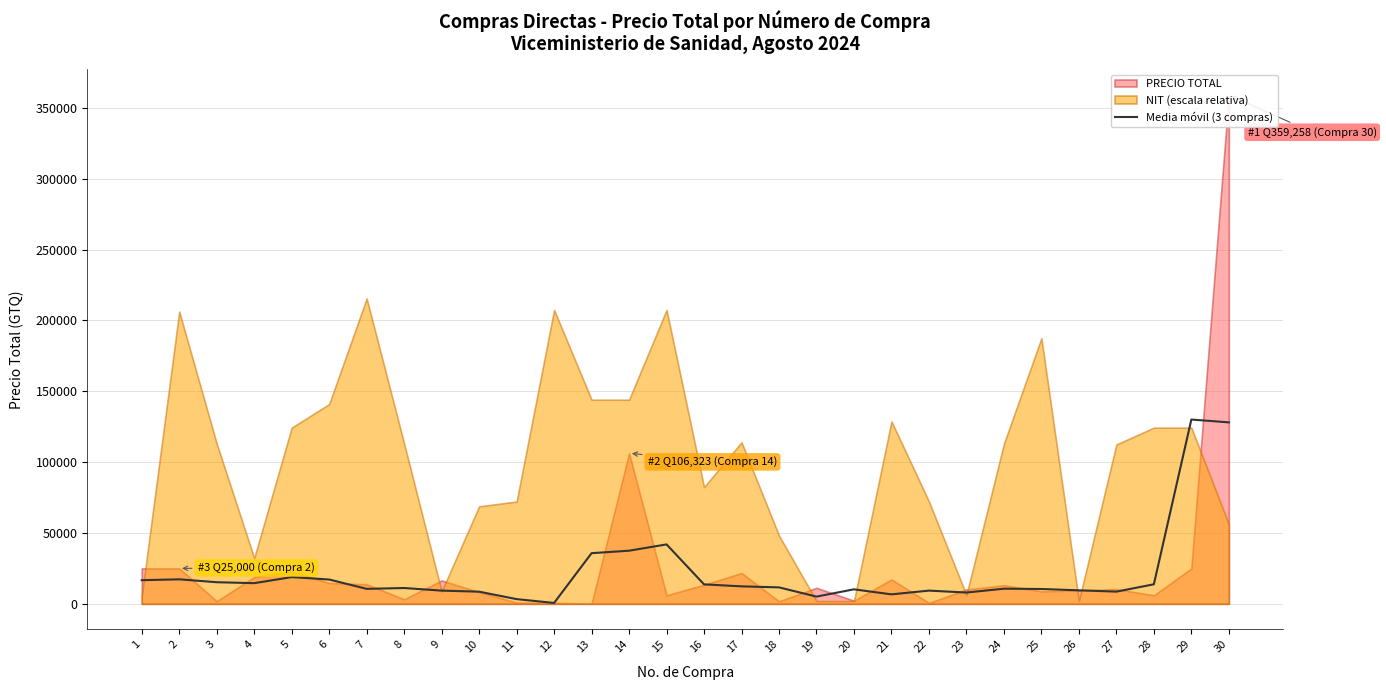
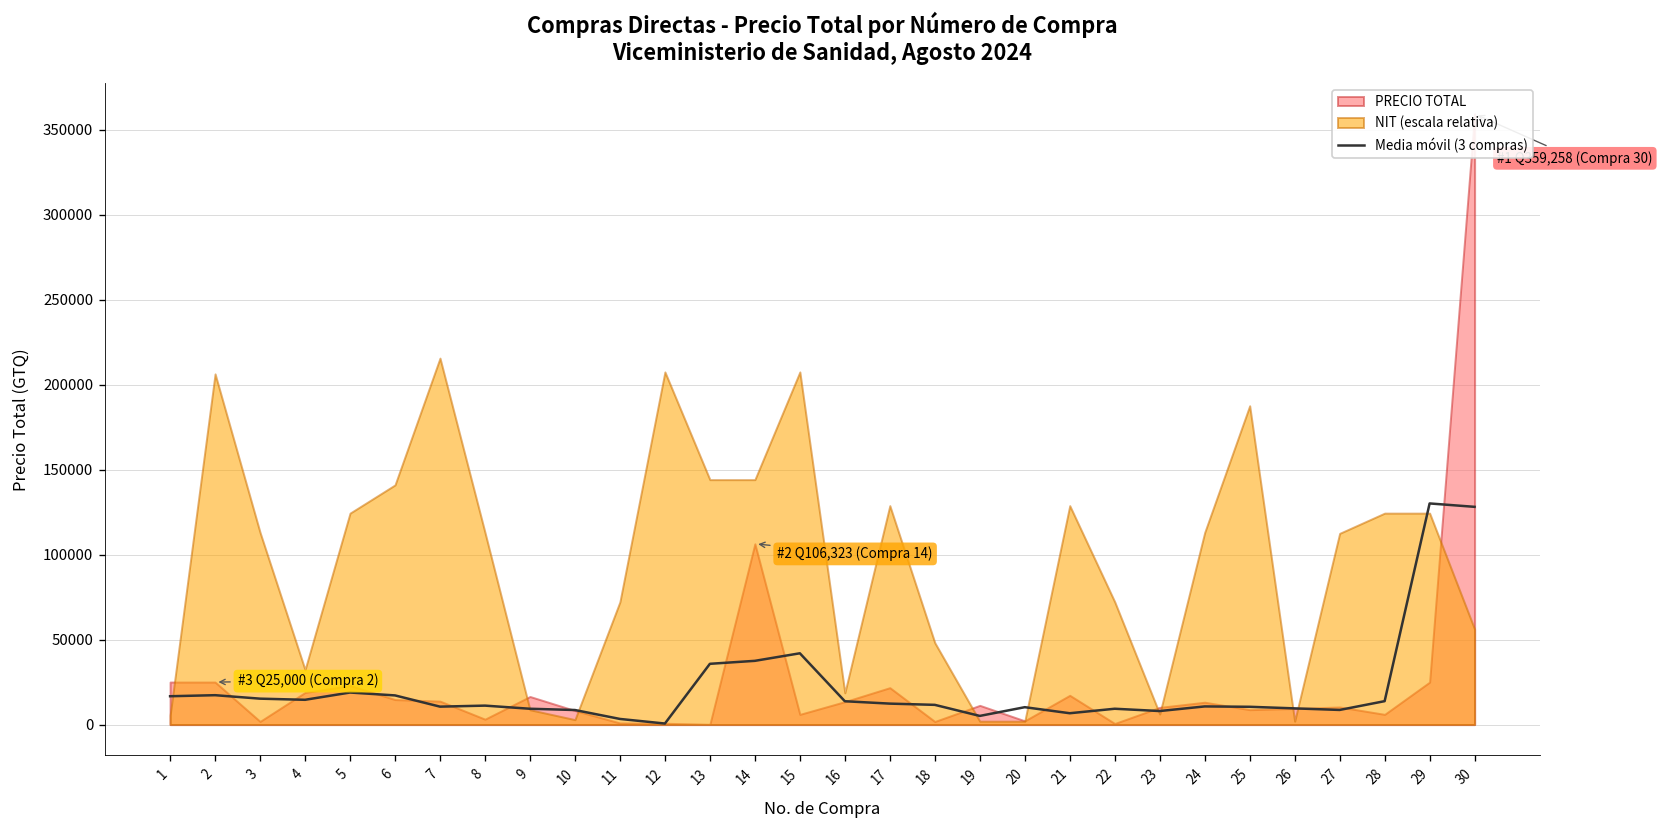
  {
    "Media móvil (3 compras)": {
      "1": 17000,
      "2": 17000,
      "3": 15000,
      "4": 15000,
      "5": 19000,
      "6": 17000,
      "7": 11000,
      "8": 11000,
      "11": 3000,
      "13": 36000,
      "14": 37000,
      "15": 42000,
      "17": 12000,
      "18": 12000,
      "19": 5000,
      "20": 10000,
      "21": 7000,
      "22": 9000,
      "24": 11000,
      "28": 14000,
      "29": 130000,
      "30": 128000
    },
    "PRECIO TOTAL": {
      "1": 25000,
      "2": 25000,
      "3": 2000,
      "4": 19000,
      "6": 15000,
      "7": 14000,
      "8": 3000,
      "9": 17000,
      "15": 6000,
      "17": 22000,
      "18": 2000,
      "19": 11000,
      "21": 17000,
      "23": 10000,
      "24": 13000,
      "28": 6000,
      "29": 25000
    },
    "NIT (escala relativa)": {
      "1": 5000,
      "2": 206000,
      "3": 113000,
      "4": 32000,
      "5": 124000,
      "6": 141000,
      "7": 216000,
      "8": 113000,
-     "10": 69000,
+     "10": 3000,
      "11": 72000,
      "12": 207000,
      "13": 144000,
      "14": 144000,
      "15": 207000,
-     "16": 82000,
-     "17": 114000,
+     "16": 19000,
+     "17": 129000,
      "18": 48000,
      "19": 2000,
      "21": 129000,
      "22": 72000,
      "24": 113000,
      "25": 188000,
      "26": 2000,
      "27": 112000,
      "28": 124000,
      "29": 124000,
      "30": 56000
    }
  }
